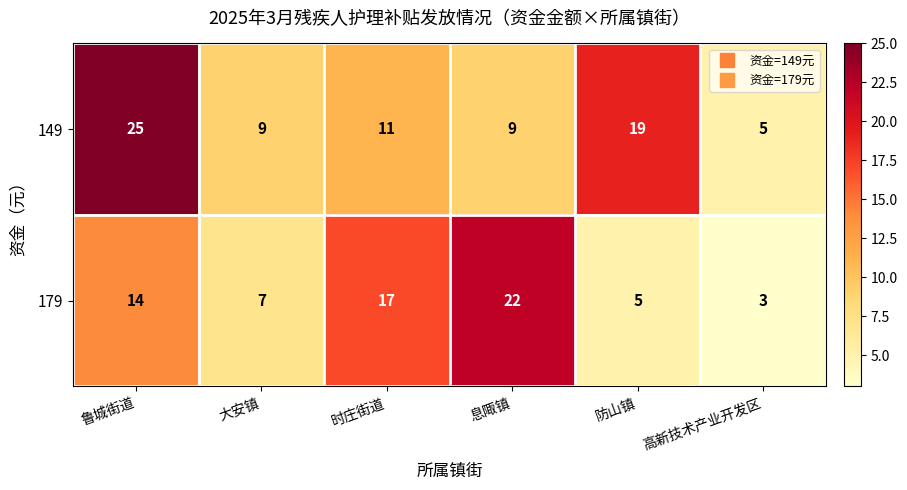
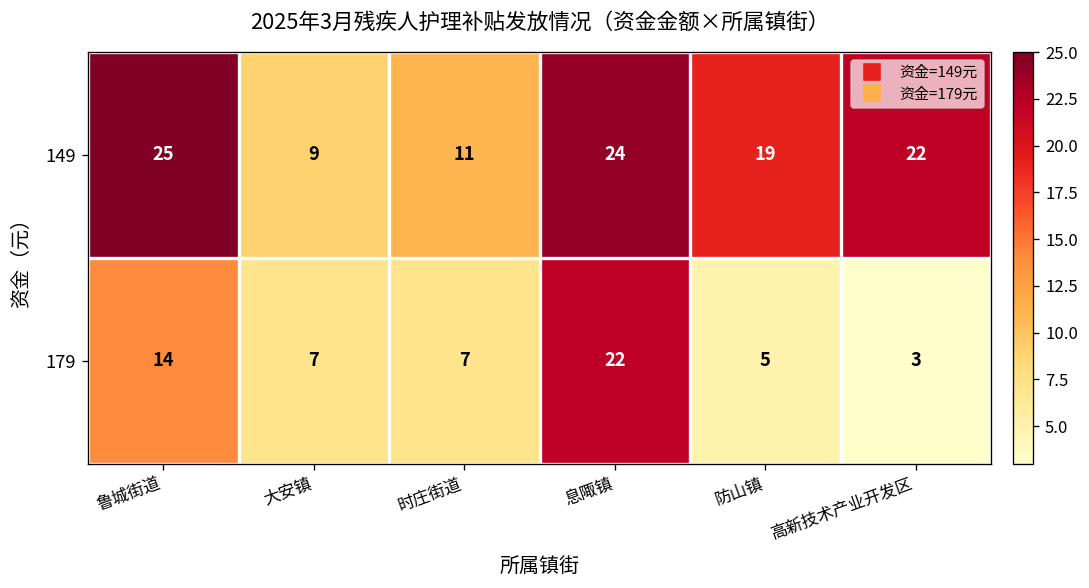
  {
    "149": {
      "鲁城街道": 25,
      "大安镇": 9,
      "时庄街道": 11,
-     "息陬镇": 9,
+     "息陬镇": 24,
      "防山镇": 19,
-     "高新技术产业开发区": 5
+     "高新技术产业开发区": 22
    },
    "179": {
      "鲁城街道": 14,
      "大安镇": 7,
-     "时庄街道": 17,
+     "时庄街道": 7,
      "息陬镇": 22,
      "防山镇": 5,
      "高新技术产业开发区": 3
    }
  }
